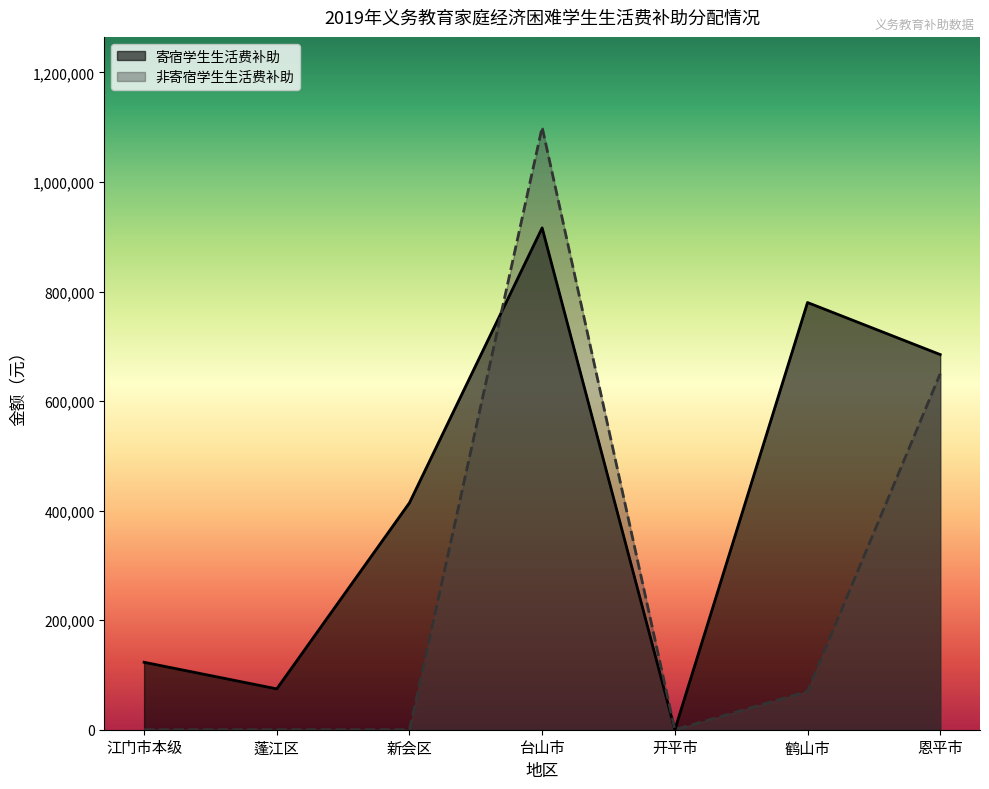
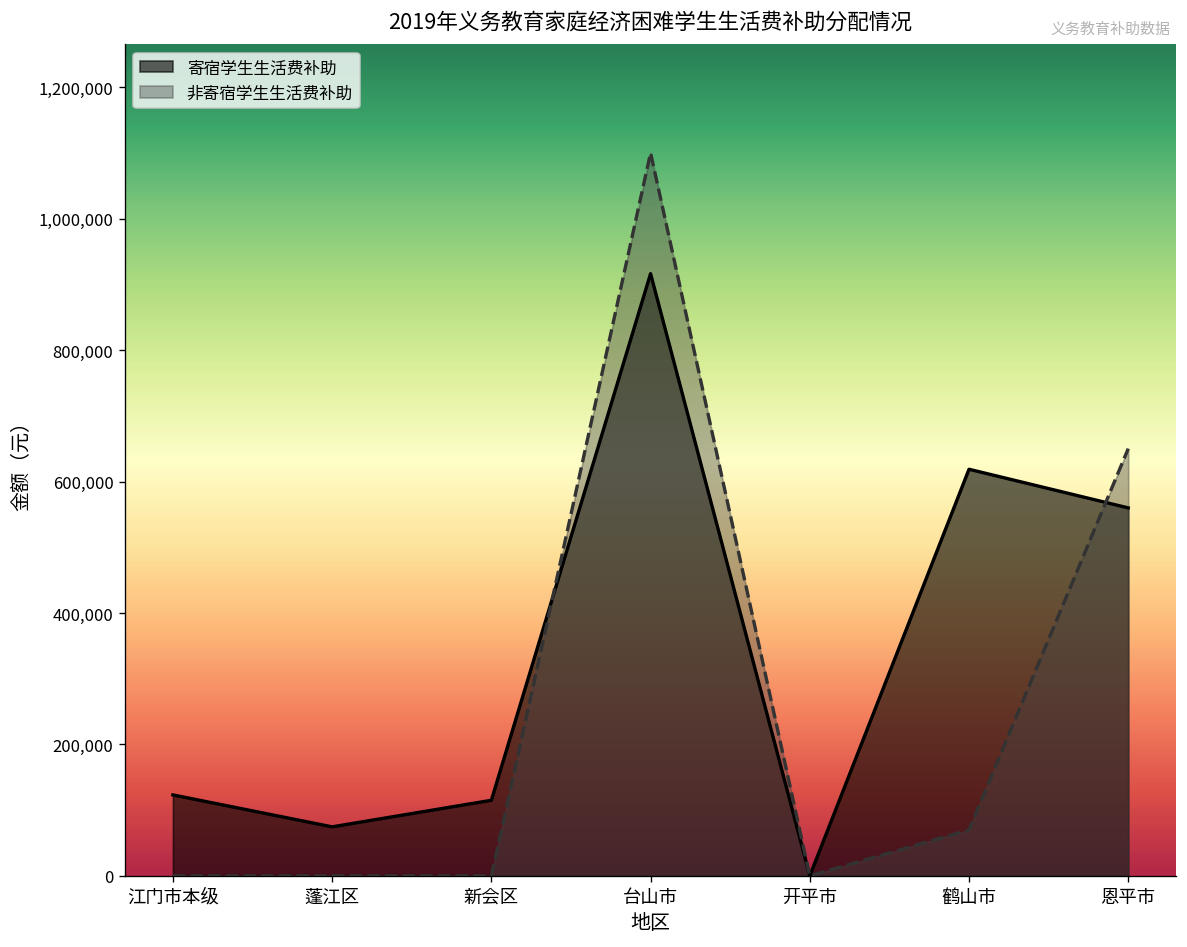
  {
    "寄宿学生生活费补助": {
      "江门市本级": "120,000",
      "蓬江区": "70,000",
-     "新会区": "410,000",
+     "新会区": "120,000",
      "台山市": "920,000",
-     "鹤山市": "780,000",
-     "恩平市": "690,000"
+     "鹤山市": "620,000",
+     "恩平市": "560,000"
    },
    "非寄宿学生生活费补助": {
      "江门市本级": "0",
      "蓬江区": "0",
      "新会区": "0",
      "台山市": "1,100,000",
      "鹤山市": "70,000",
      "恩平市": "650,000"
    }
  }
